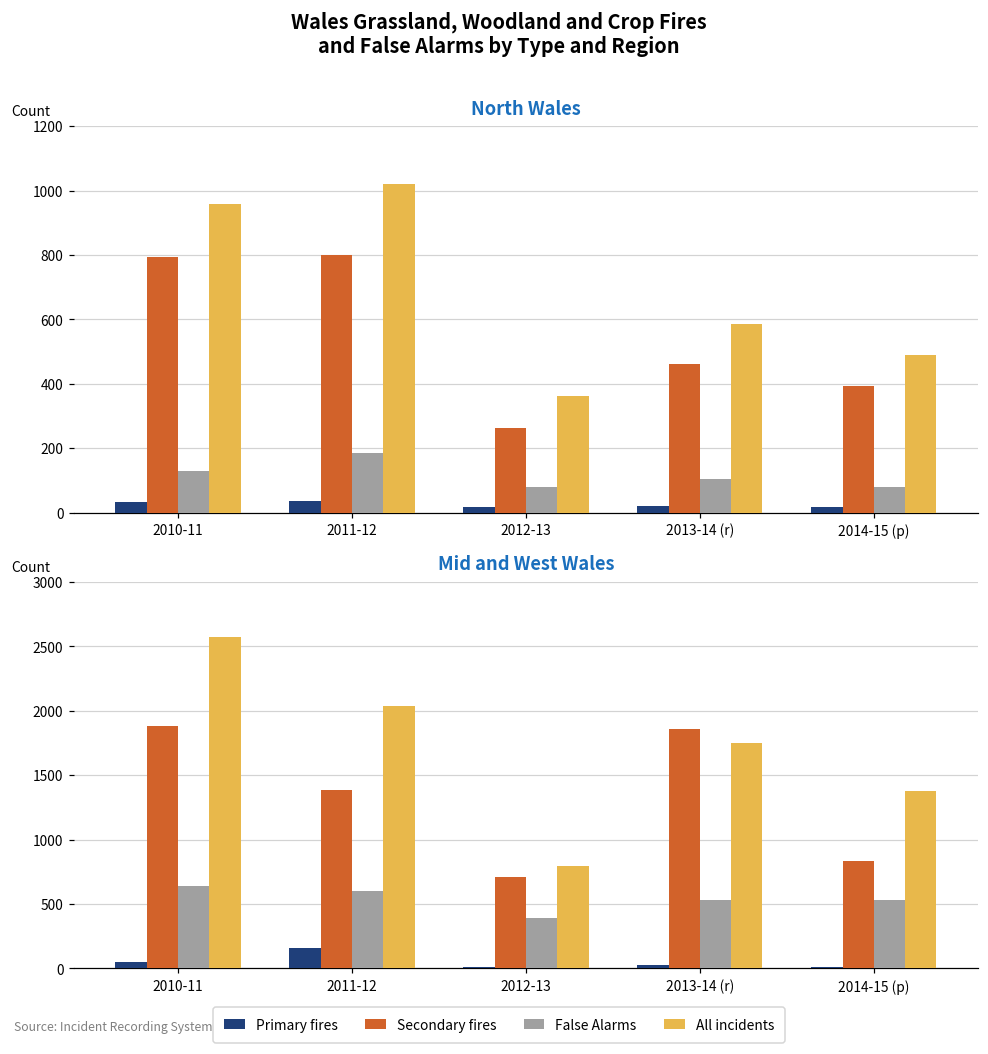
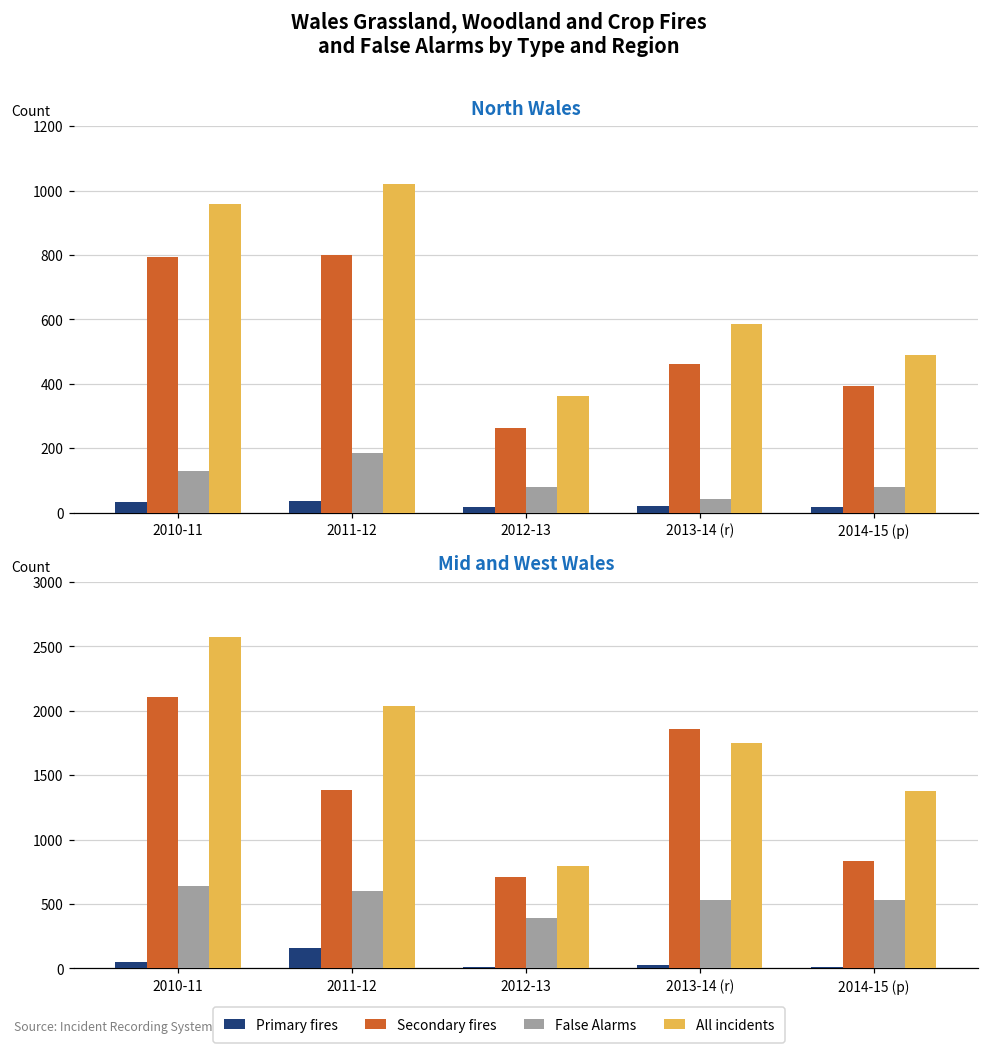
  {
    "North Wales": {
      "Primary fires": {
        "2010-11": 30,
        "2011-12": 40,
        "2012-13": 20,
        "2013-14 (r)": 20,
        "2014-15 (p)": 20
      },
      "Secondary fires": {
        "2010-11": 800,
        "2011-12": 800,
        "2012-13": 260,
        "2013-14 (r)": 460,
        "2014-15 (p)": 390
      },
      "False Alarms": {
        "2010-11": 130,
        "2011-12": 180,
        "2012-13": 80,
-       "2013-14 (r)": 110,
+       "2013-14 (r)": 40,
        "2014-15 (p)": 80
      },
      "All incidents": {
        "2010-11": 960,
        "2011-12": 1020,
        "2012-13": 360,
        "2013-14 (r)": 590,
        "2014-15 (p)": 490
      }
    },
    "Mid and West Wales": {
      "Primary fires": {
        "2010-11": 50,
        "2011-12": 160,
        "2013-14 (r)": 30
      },
      "Secondary fires": {
-       "2010-11": 1880,
+       "2010-11": 2110,
        "2011-12": 1380,
        "2012-13": 710,
        "2013-14 (r)": 1860,
        "2014-15 (p)": 840
      },
      "False Alarms": {
        "2010-11": 640,
        "2011-12": 600,
        "2012-13": 390,
        "2013-14 (r)": 530,
        "2014-15 (p)": 530
      },
      "All incidents": {
        "2010-11": 2570,
        "2011-12": 2040,
        "2012-13": 800,
        "2013-14 (r)": 1750,
        "2014-15 (p)": 1380
      }
    }
  }
